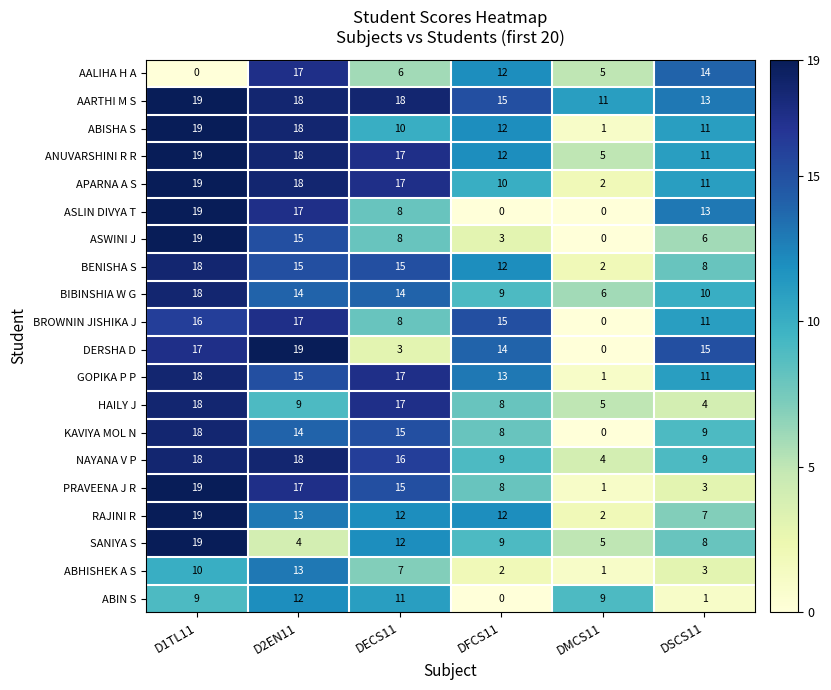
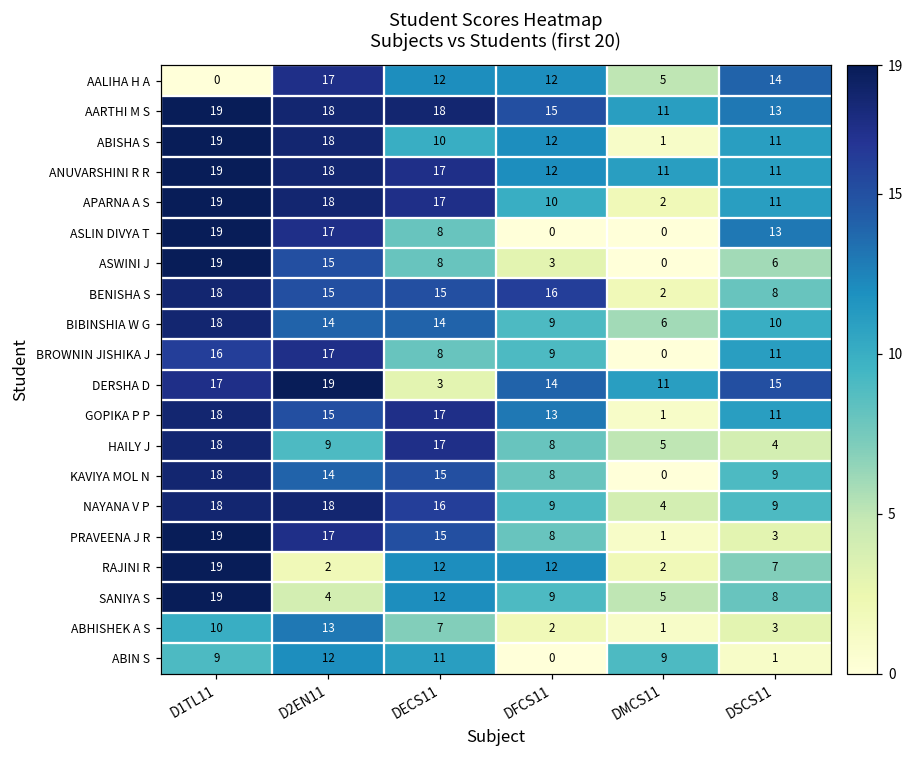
  {
    "AALIHA H A": {
      "D1TL11": 0,
      "D2EN11": 17,
-     "DECS11": 6,
+     "DECS11": 12,
      "DFCS11": 12,
      "DMCS11": 5,
      "DSCS11": 14
    },
    "AARTHI M S": {
      "D1TL11": 19,
      "D2EN11": 18,
      "DECS11": 18,
      "DFCS11": 15,
      "DMCS11": 11,
      "DSCS11": 13
    },
    "ABISHA S": {
      "D1TL11": 19,
      "D2EN11": 18,
      "DECS11": 10,
      "DFCS11": 12,
      "DMCS11": 1,
      "DSCS11": 11
    },
    "ANUVARSHINI R R": {
      "D1TL11": 19,
      "D2EN11": 18,
      "DECS11": 17,
      "DFCS11": 12,
-     "DMCS11": 5,
+     "DMCS11": 11,
      "DSCS11": 11
    },
    "APARNA A S": {
      "D1TL11": 19,
      "D2EN11": 18,
      "DECS11": 17,
      "DFCS11": 10,
      "DMCS11": 2,
      "DSCS11": 11
    },
    "ASLIN DIVYA T": {
      "D1TL11": 19,
      "D2EN11": 17,
      "DECS11": 8,
      "DFCS11": 0,
      "DMCS11": 0,
      "DSCS11": 13
    },
    "ASWINI J": {
      "D1TL11": 19,
      "D2EN11": 15,
      "DECS11": 8,
      "DFCS11": 3,
      "DMCS11": 0,
      "DSCS11": 6
    },
    "BENISHA S": {
      "D1TL11": 18,
      "D2EN11": 15,
      "DECS11": 15,
-     "DFCS11": 12,
+     "DFCS11": 16,
      "DMCS11": 2,
      "DSCS11": 8
    },
    "BIBINSHIA W G": {
      "D1TL11": 18,
      "D2EN11": 14,
      "DECS11": 14,
      "DFCS11": 9,
      "DMCS11": 6,
      "DSCS11": 10
    },
    "BROWNIN JISHIKA J": {
      "D1TL11": 16,
      "D2EN11": 17,
      "DECS11": 8,
-     "DFCS11": 15,
+     "DFCS11": 9,
      "DMCS11": 0,
      "DSCS11": 11
    },
    "DERSHA D": {
      "D1TL11": 17,
      "D2EN11": 19,
      "DECS11": 3,
      "DFCS11": 14,
-     "DMCS11": 0,
+     "DMCS11": 11,
      "DSCS11": 15
    },
    "GOPIKA P P": {
      "D1TL11": 18,
      "D2EN11": 15,
      "DECS11": 17,
      "DFCS11": 13,
      "DMCS11": 1,
      "DSCS11": 11
    },
    "HAILY J": {
      "D1TL11": 18,
      "D2EN11": 9,
      "DECS11": 17,
      "DFCS11": 8,
      "DMCS11": 5,
      "DSCS11": 4
    },
    "KAVIYA MOL N": {
      "D1TL11": 18,
      "D2EN11": 14,
      "DECS11": 15,
      "DFCS11": 8,
      "DMCS11": 0,
      "DSCS11": 9
    },
    "NAYANA V P": {
      "D1TL11": 18,
      "D2EN11": 18,
      "DECS11": 16,
      "DFCS11": 9,
      "DMCS11": 4,
      "DSCS11": 9
    },
    "PRAVEENA J R": {
      "D1TL11": 19,
      "D2EN11": 17,
      "DECS11": 15,
      "DFCS11": 8,
      "DMCS11": 1,
      "DSCS11": 3
    },
    "RAJINI R": {
      "D1TL11": 19,
-     "D2EN11": 13,
+     "D2EN11": 2,
      "DECS11": 12,
      "DFCS11": 12,
      "DMCS11": 2,
      "DSCS11": 7
    },
    "SANIYA S": {
      "D1TL11": 19,
      "D2EN11": 4,
      "DECS11": 12,
      "DFCS11": 9,
      "DMCS11": 5,
      "DSCS11": 8
    },
    "ABHISHEK A S": {
      "D1TL11": 10,
      "D2EN11": 13,
      "DECS11": 7,
      "DFCS11": 2,
      "DMCS11": 1,
      "DSCS11": 3
    },
    "ABIN S": {
      "D1TL11": 9,
      "D2EN11": 12,
      "DECS11": 11,
      "DFCS11": 0,
      "DMCS11": 9,
      "DSCS11": 1
    }
  }
